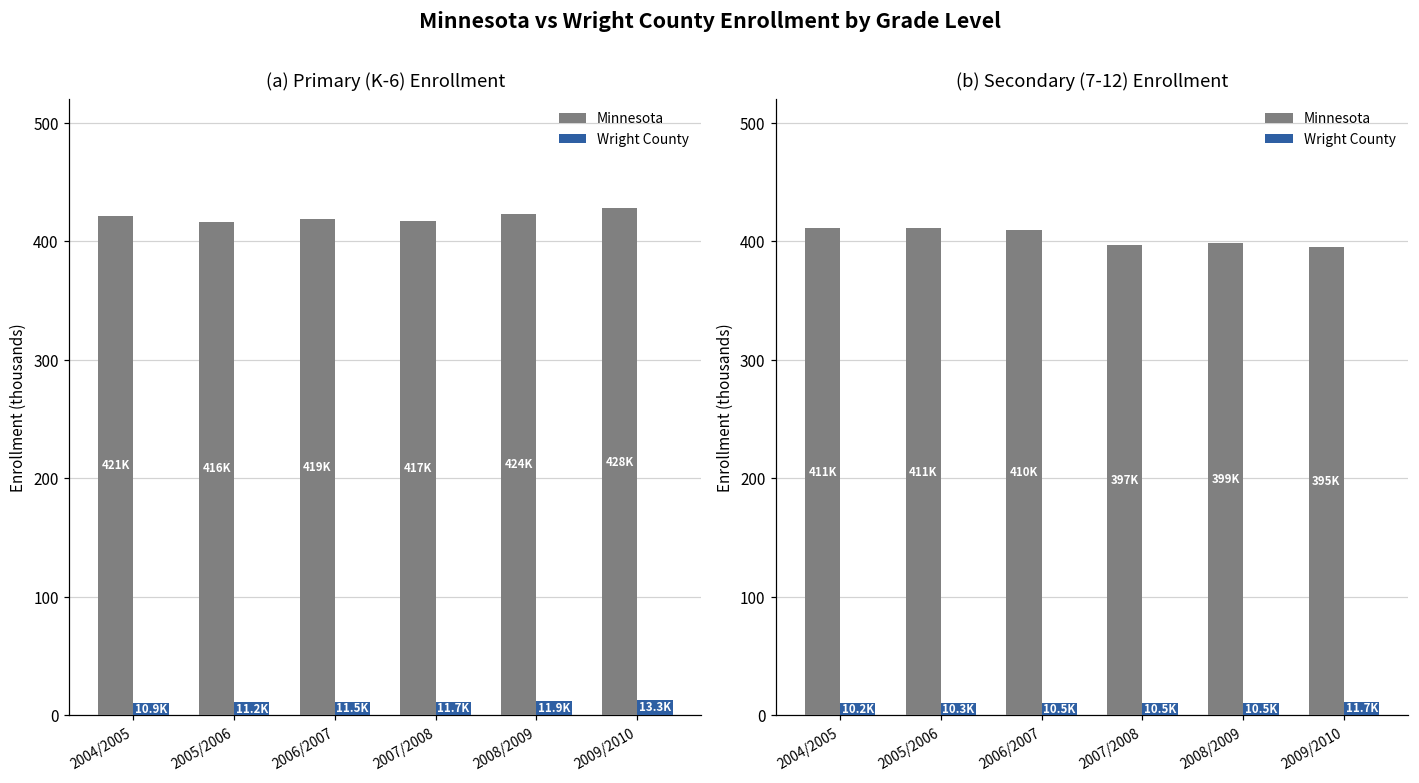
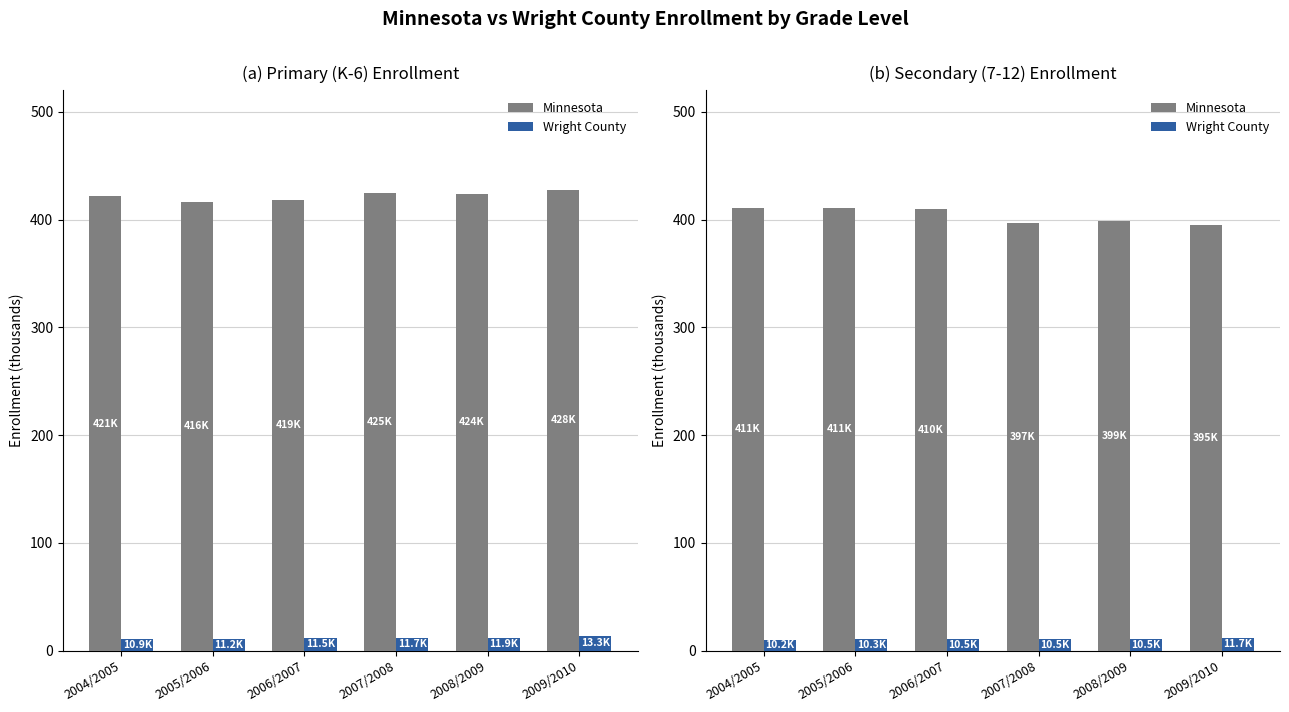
  {
    "(a) Primary (K-6) Enrollment": {
      "Minnesota": {
        "2004/2005": "421K",
        "2005/2006": "416K",
        "2006/2007": "419K",
-       "2007/2008": "417K",
+       "2007/2008": "425K",
        "2008/2009": "424K",
        "2009/2010": "428K"
      },
      "Wright County": {
        "2004/2005": "10.9K",
        "2005/2006": "11.2K",
        "2006/2007": "11.5K",
        "2007/2008": "11.7K",
        "2008/2009": "11.9K",
        "2009/2010": "13.3K"
      }
    },
    "(b) Secondary (7-12) Enrollment": {
      "Minnesota": {
        "2004/2005": "411K",
        "2005/2006": "411K",
        "2006/2007": "410K",
        "2007/2008": "397K",
        "2008/2009": "399K",
        "2009/2010": "395K"
      },
      "Wright County": {
        "2004/2005": "10.2K",
        "2005/2006": "10.3K",
        "2006/2007": "10.5K",
        "2007/2008": "10.5K",
        "2008/2009": "10.5K",
        "2009/2010": "11.7K"
      }
    }
  }
